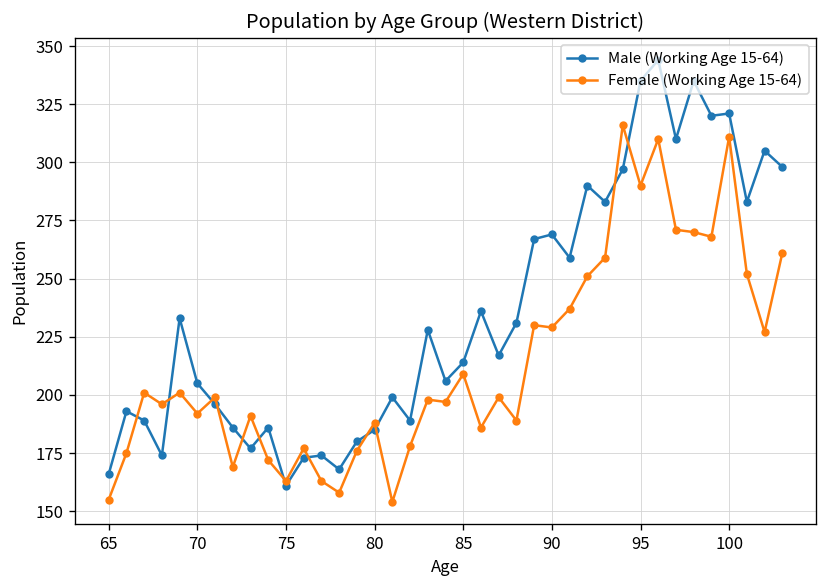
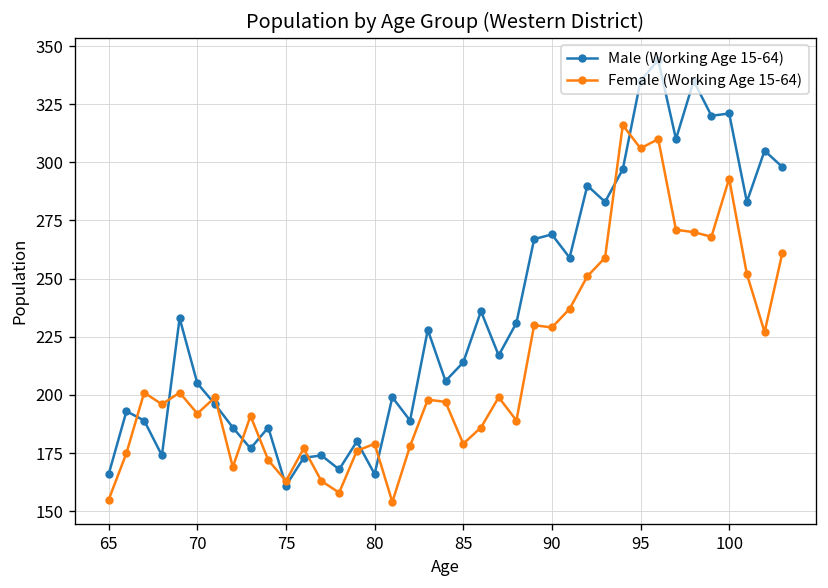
  {
    "Male (Working Age 15-64)": {
      "65": 166,
      "70": 205,
      "75": 161,
-     "80": 185,
+     "80": 166,
      "85": 214,
      "90": 269,
      "100": 321
    },
    "Female (Working Age 15-64)": {
      "65": 155,
      "70": 192,
      "75": 163,
-     "80": 188,
-     "85": 209,
+     "80": 179,
+     "85": 179,
      "90": 229,
-     "95": 290,
-     "100": 311
+     "95": 306,
+     "100": 293
    }
  }
